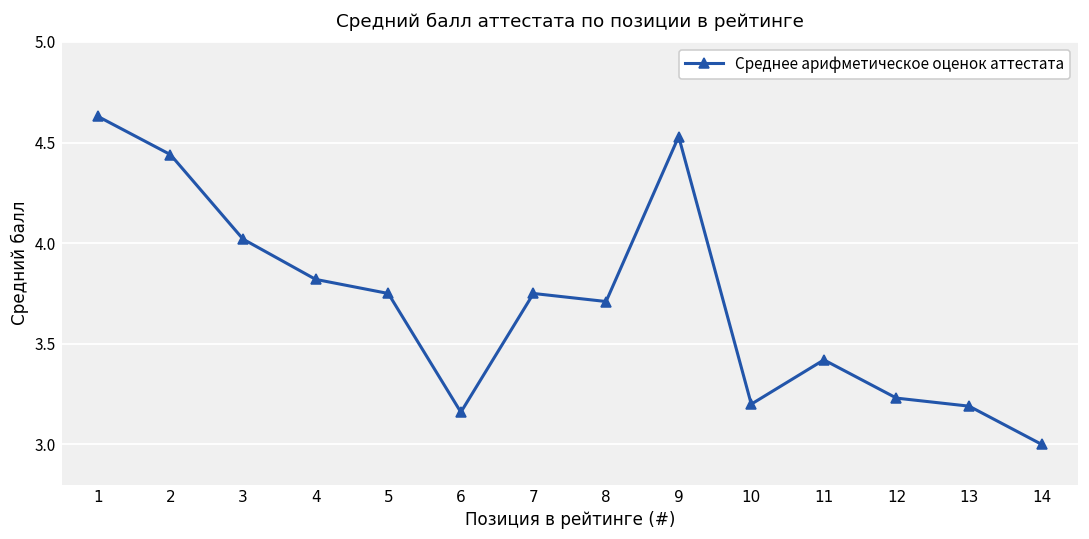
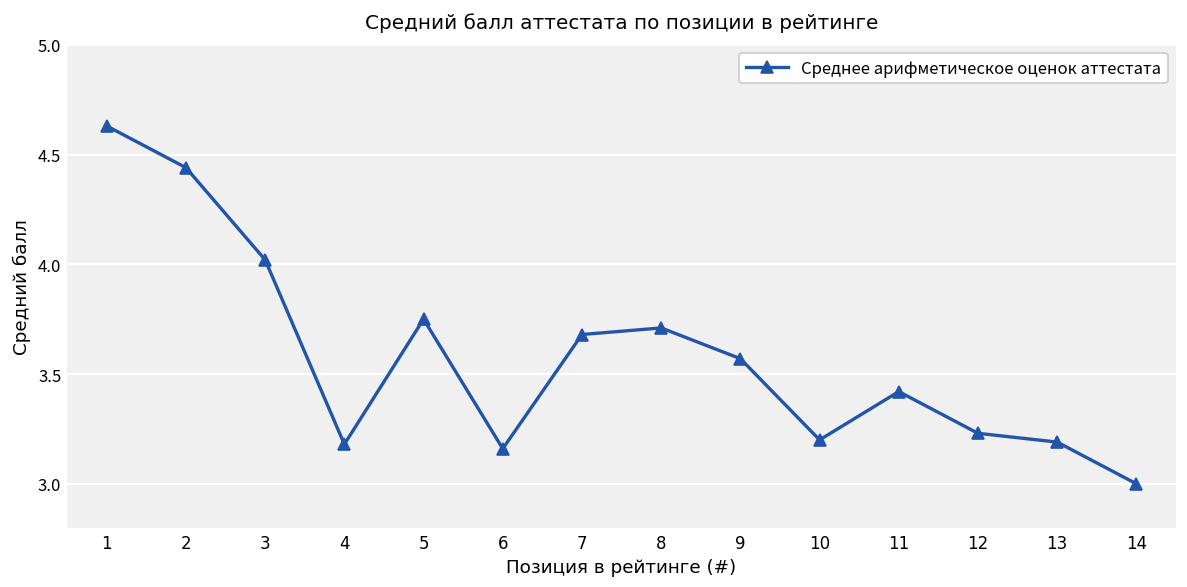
  {
    "1": 4.63,
    "2": 4.44,
    "3": 4.02,
-   "4": 3.82,
+   "4": 3.18,
    "5": 3.75,
    "6": 3.16,
-   "7": 3.75,
+   "7": 3.68,
    "8": 3.71,
-   "9": 4.53,
+   "9": 3.57,
    "10": 3.20,
    "11": 3.42,
    "12": 3.23,
    "13": 3.19,
    "14": 3.00
  }
